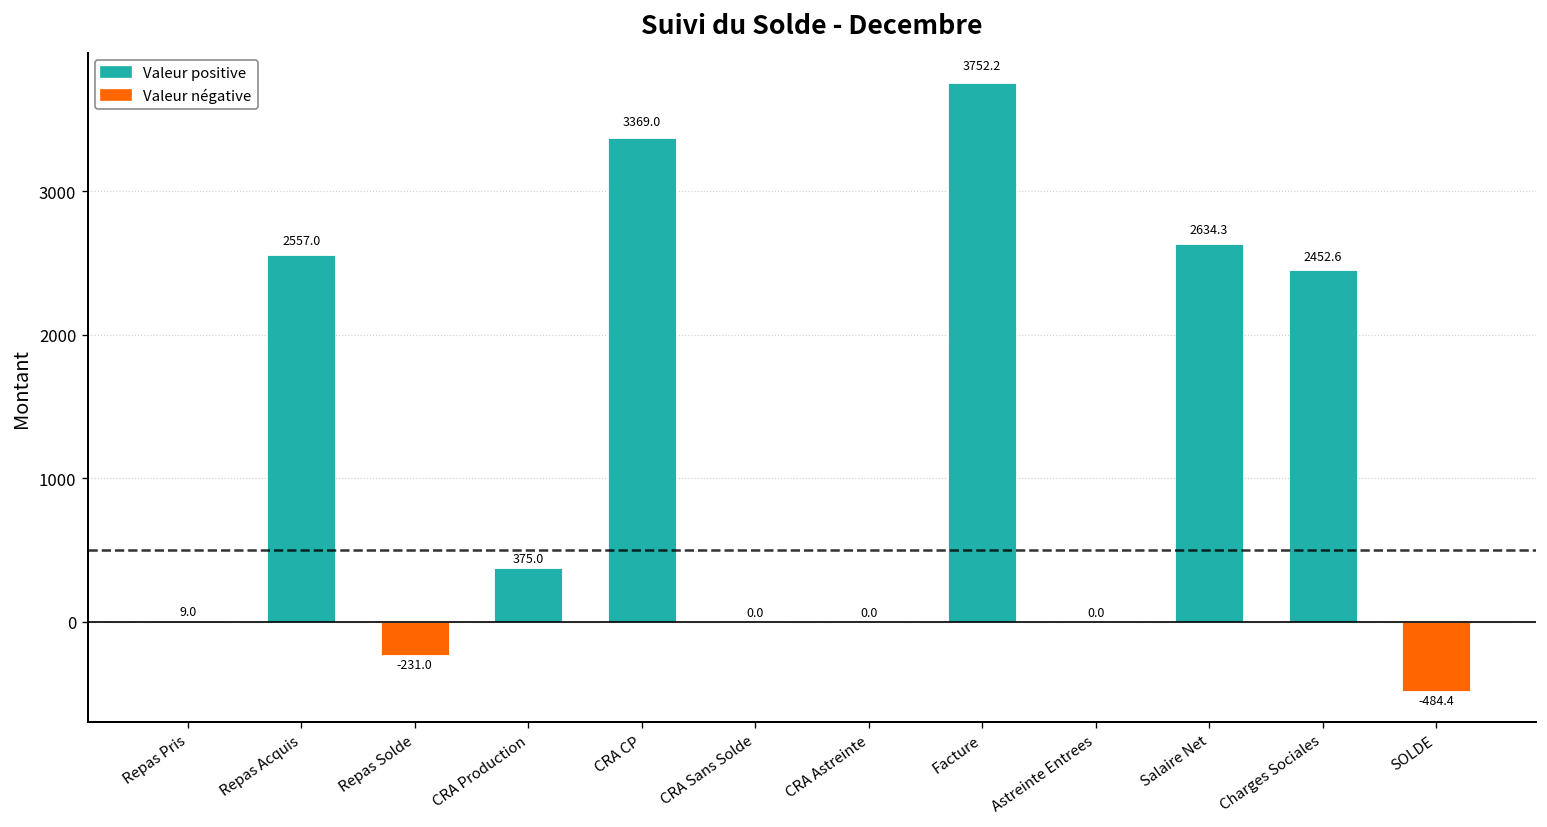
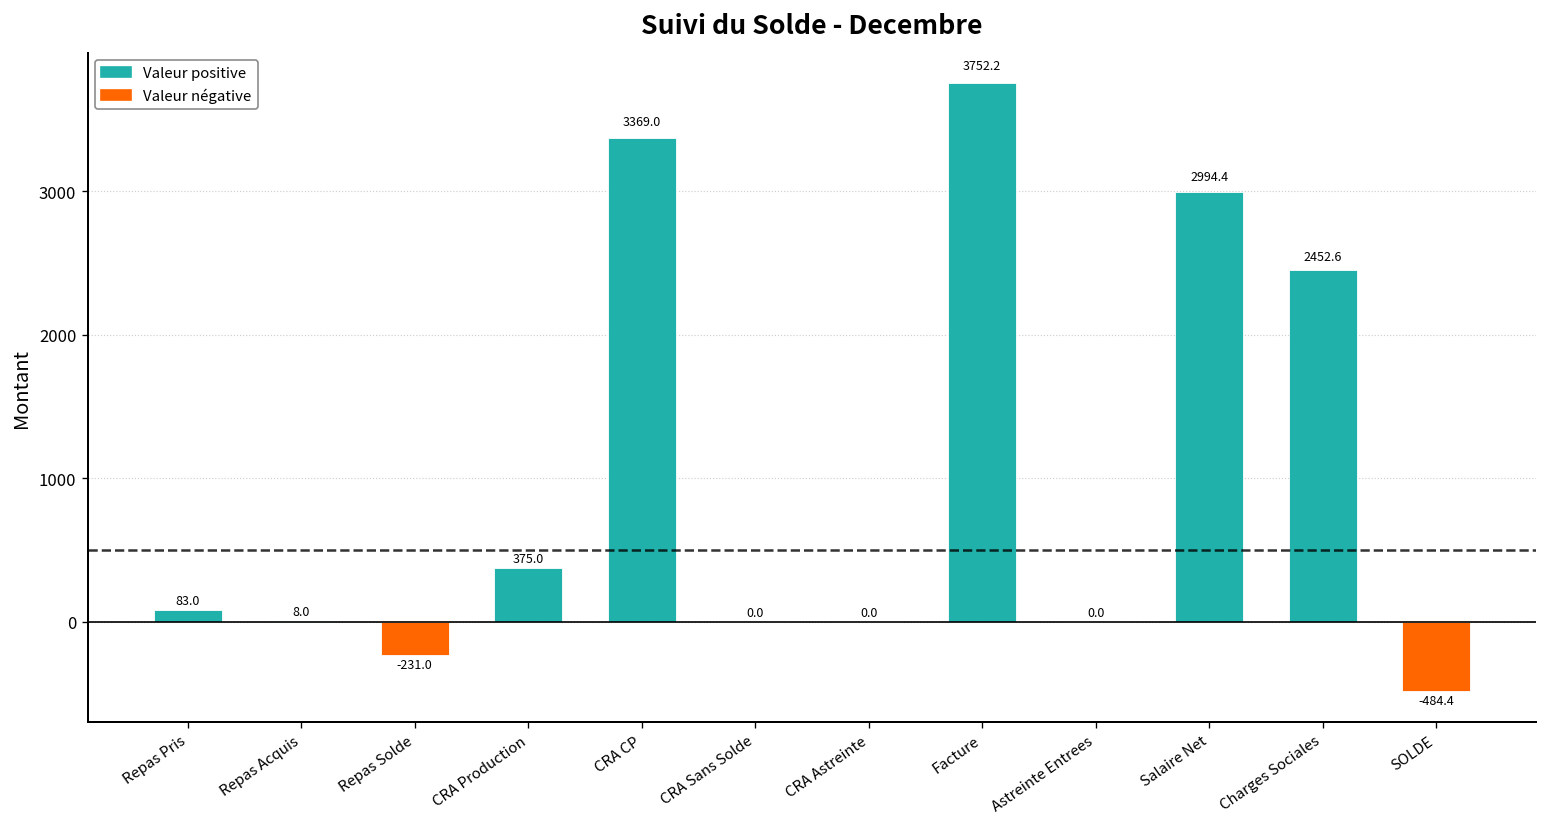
  {
-   "Repas Pris": 9.0,
-   "Repas Acquis": 2557.0,
+   "Repas Pris": 83.0,
+   "Repas Acquis": 8.0,
    "Repas Solde": -231.0,
    "CRA Production": 375.0,
    "CRA CP": 3369.0,
    "CRA Sans Solde": 0.0,
    "CRA Astreinte": 0.0,
    "Facture": 3752.2,
    "Astreinte Entrees": 0.0,
-   "Salaire Net": 2634.3,
+   "Salaire Net": 2994.4,
    "Charges Sociales": 2452.6,
    "SOLDE": -484.4
  }
